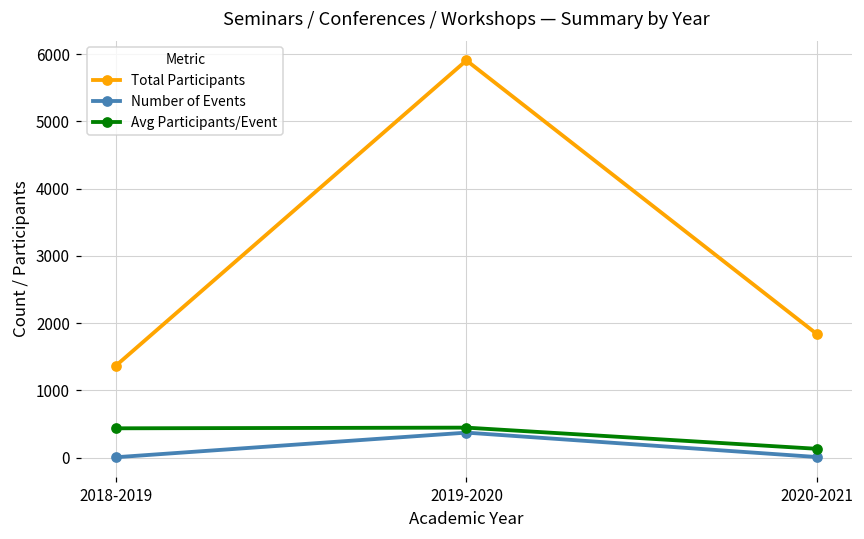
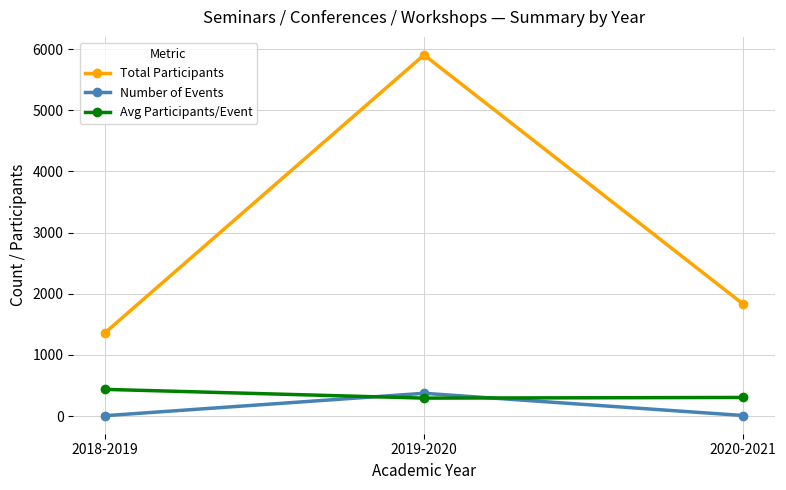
  {
    "Total Participants": {
      "2018-2019": 1400,
      "2019-2020": 5900,
      "2020-2021": 1800
    },
    "Number of Events": {
      "2018-2019": 0,
      "2019-2020": 400,
      "2020-2021": 0
    },
    "Avg Participants/Event": {
      "2018-2019": 400,
-     "2019-2020": 400,
-     "2020-2021": 100
+     "2019-2020": 300,
+     "2020-2021": 300
    }
  }
